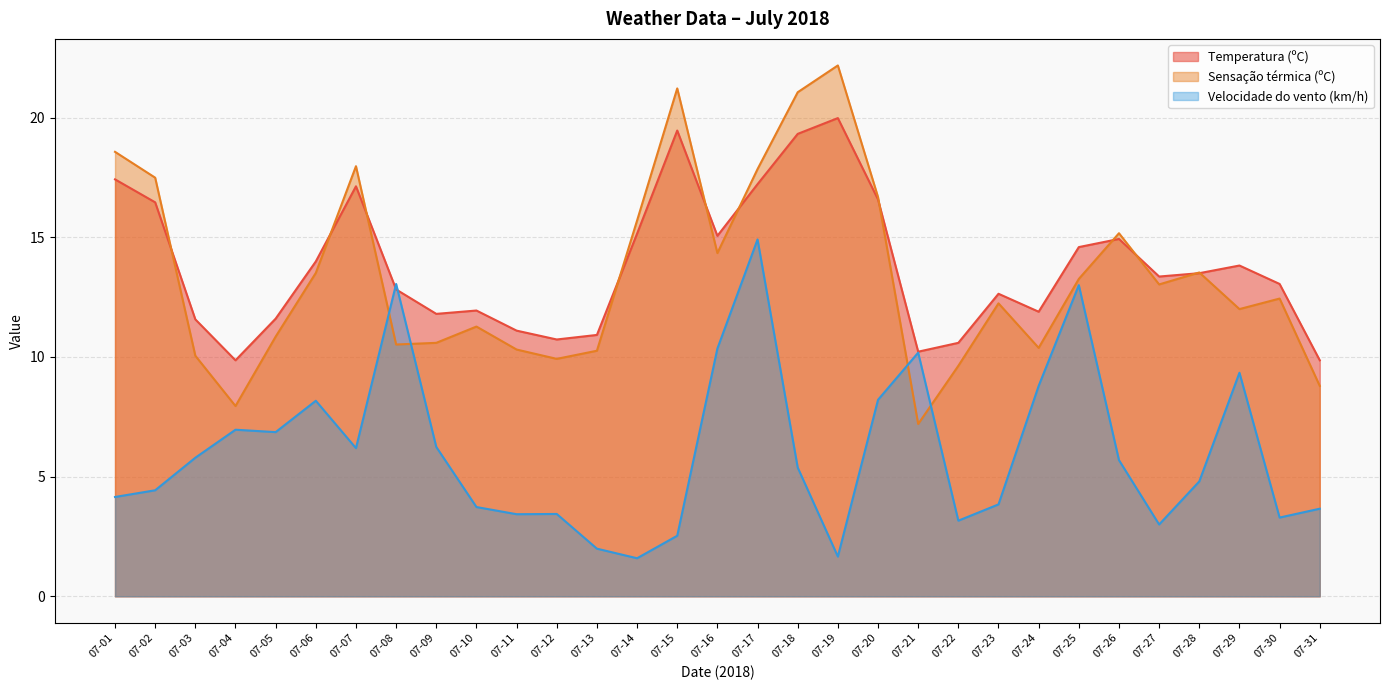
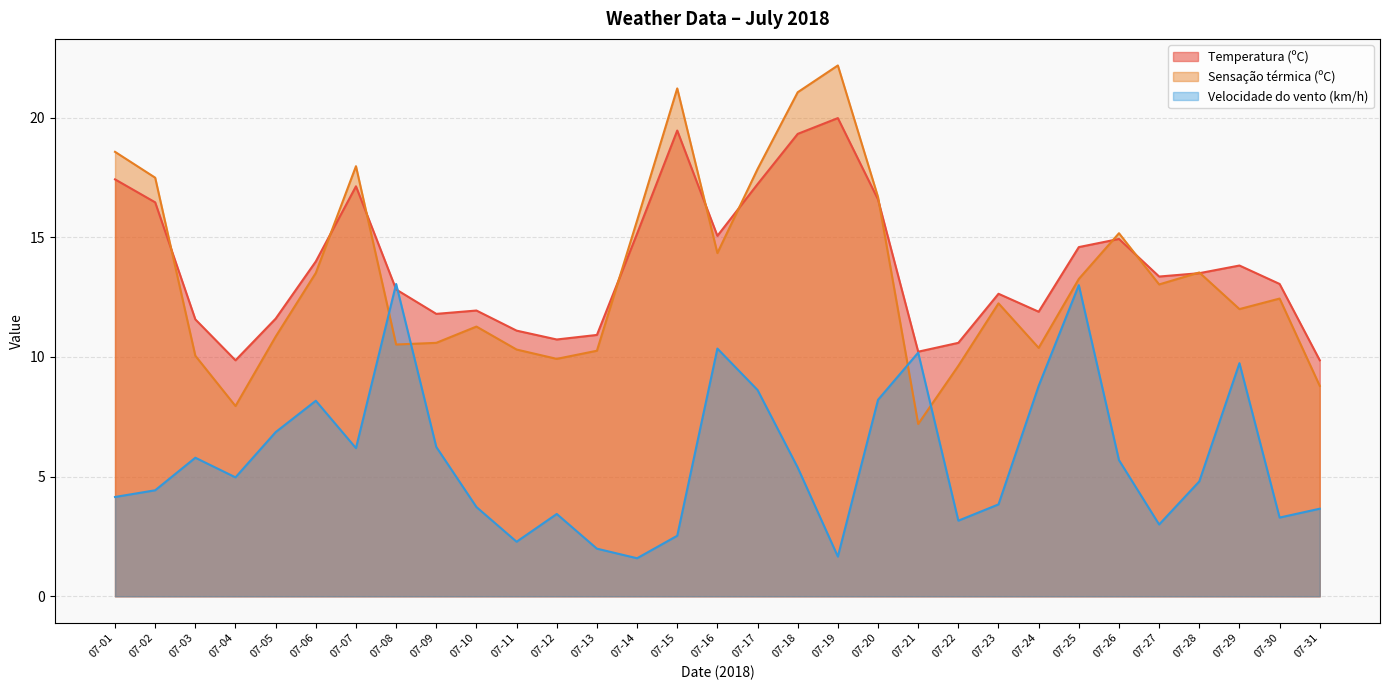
  {
    "Velocidade do vento (km/h)": {
      "07-01": 4.2,
      "07-02": 4.4,
      "07-03": 5.8,
-     "07-04": 7.0,
+     "07-04": 5.0,
      "07-05": 6.9,
      "07-06": 8.2,
      "07-07": 6.2,
      "07-08": 13.1,
      "07-09": 6.2,
      "07-10": 3.7,
-     "07-11": 3.4,
+     "07-11": 2.3,
      "07-12": 3.4,
      "07-13": 2.0,
      "07-14": 1.6,
      "07-15": 2.5,
      "07-16": 10.4,
-     "07-17": 14.9,
+     "07-17": 8.6,
      "07-18": 5.4,
      "07-19": 1.7,
      "07-20": 8.2,
      "07-22": 3.2,
      "07-23": 3.8,
      "07-24": 8.8,
      "07-25": 13.0,
      "07-26": 5.7,
      "07-27": 3.0,
      "07-28": 4.8,
-     "07-29": 9.3,
+     "07-29": 9.7,
      "07-30": 3.3,
      "07-31": 3.7
    }
  }
